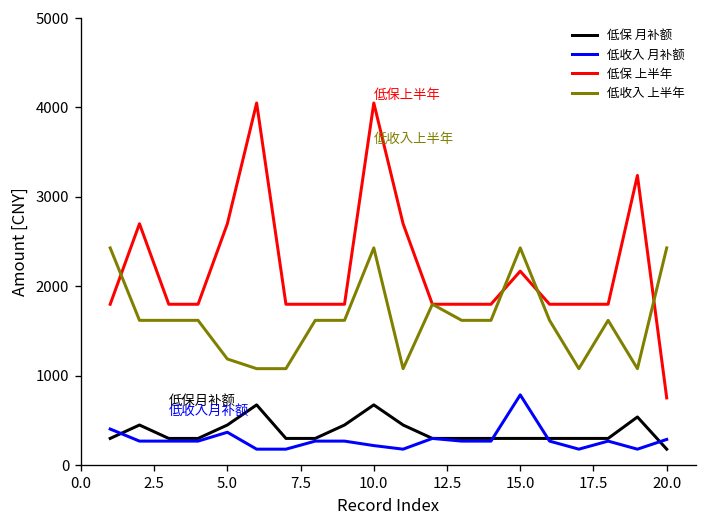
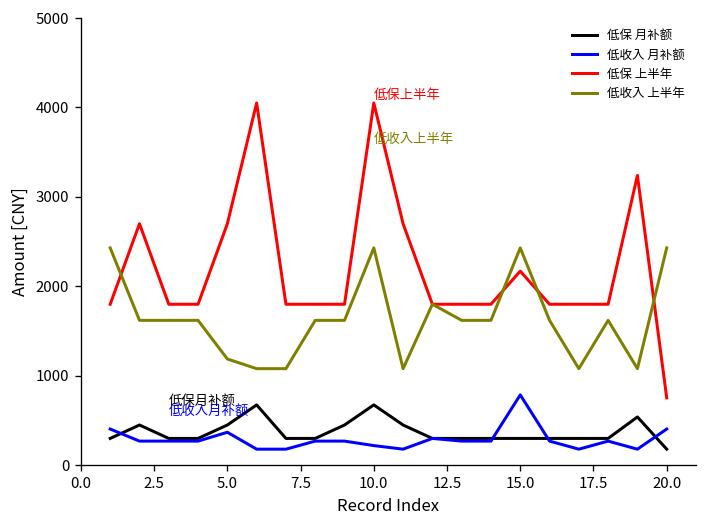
  {
    "低保 月补额": {
      "5.0": 500,
      "10.0": 700,
      "15.0": 300,
      "20.0": 200
    },
    "低收入 月补额": {
      "5.0": 400,
      "10.0": 200,
      "15.0": 800,
-     "20.0": 300
+     "20.0": 400
    },
    "低保 上半年": {
      "5.0": 2700,
      "10.0": 4100,
      "15.0": 2200,
      "20.0": 800
    },
    "低收入 上半年": {
      "5.0": 1200,
      "10.0": 2400,
      "15.0": 2400,
      "20.0": 2400
    }
  }
